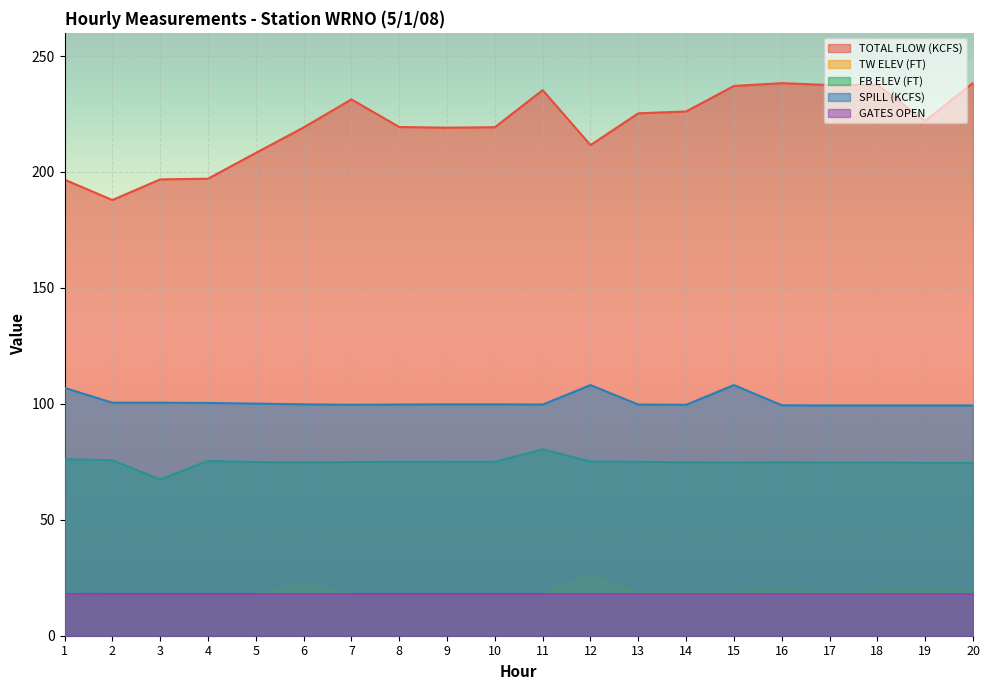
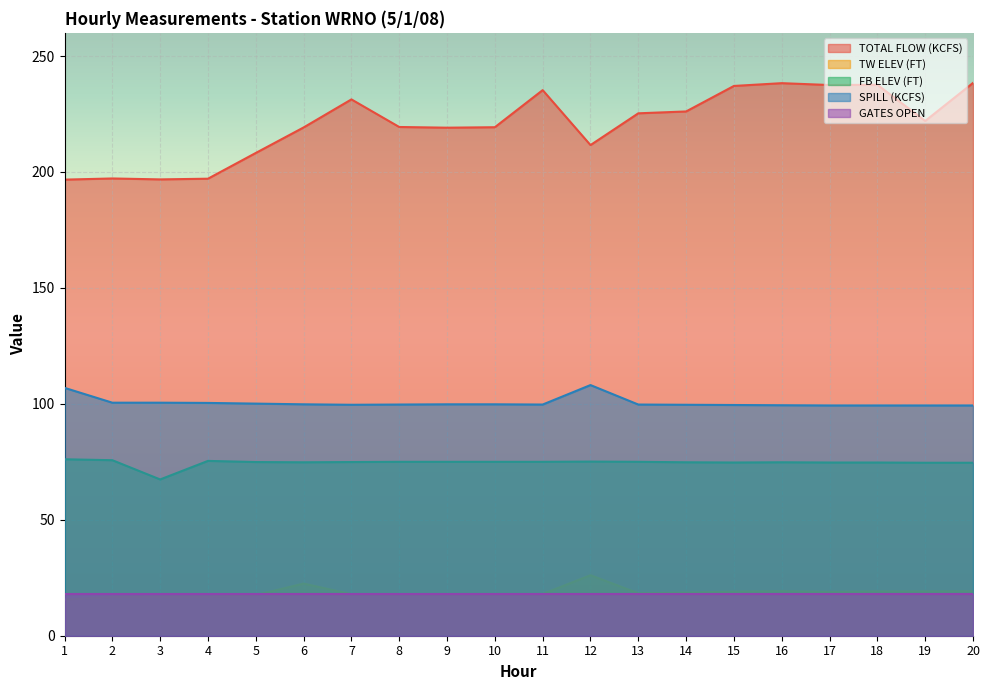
  {
    "TOTAL FLOW (KCFS)": {
      "1": 197,
-     "2": 188,
+     "2": 197,
      "3": 197,
      "4": 197,
      "5": 208,
      "6": 219,
      "7": 231,
      "8": 219,
      "9": 219,
      "10": 219,
      "11": 235,
      "12": 212,
      "13": 225,
      "14": 226,
      "15": 237,
      "16": 238,
      "20": 238
    },
    "TW ELEV (FT)": {
      "1": 16,
      "2": 17,
      "3": 17,
      "4": 17,
      "6": 23,
      "12": 26,
      "16": 19,
      "18": 19,
      "19": 19,
      "20": 19
    },
    "FB ELEV (FT)": {
      "1": 76,
      "2": 76,
      "3": 67,
      "4": 75,
      "5": 75,
      "6": 75,
      "7": 75,
      "8": 75,
      "9": 75,
      "10": 75,
-     "11": 80,
+     "11": 75,
      "12": 75,
      "13": 75,
      "14": 75,
      "15": 75,
      "16": 75,
      "17": 75,
      "18": 75,
      "19": 75,
      "20": 75
    },
    "SPILL (KCFS)": {
      "1": 107,
      "2": 101,
      "3": 101,
      "4": 100,
      "5": 100,
      "6": 100,
      "7": 100,
      "8": 100,
      "9": 100,
      "10": 100,
      "11": 100,
      "12": 108,
      "13": 100,
      "14": 100,
-     "15": 108,
+     "15": 100,
      "16": 99,
      "17": 99,
      "18": 99,
      "19": 99,
      "20": 99
    },
    "GATES OPEN": {
      "1": 18,
      "2": 18,
      "3": 18,
      "4": 18,
      "6": 18,
      "12": 18,
      "16": 18,
      "18": 18,
      "19": 18,
      "20": 18
    }
  }
